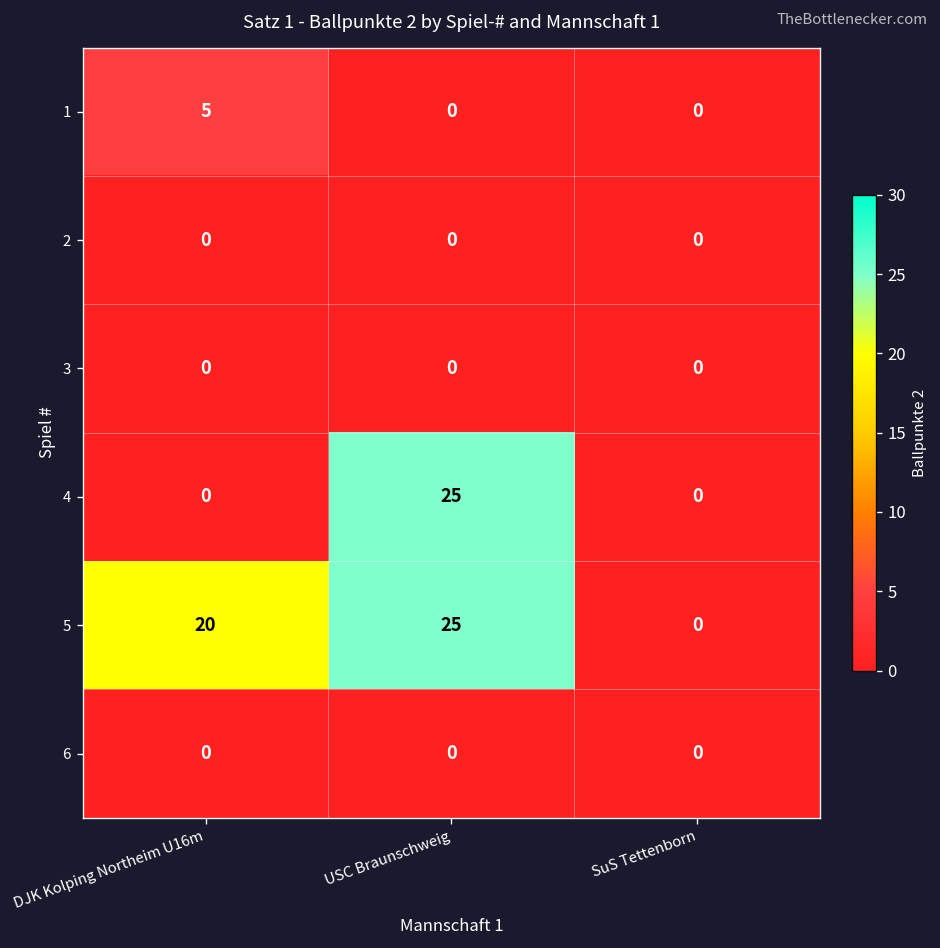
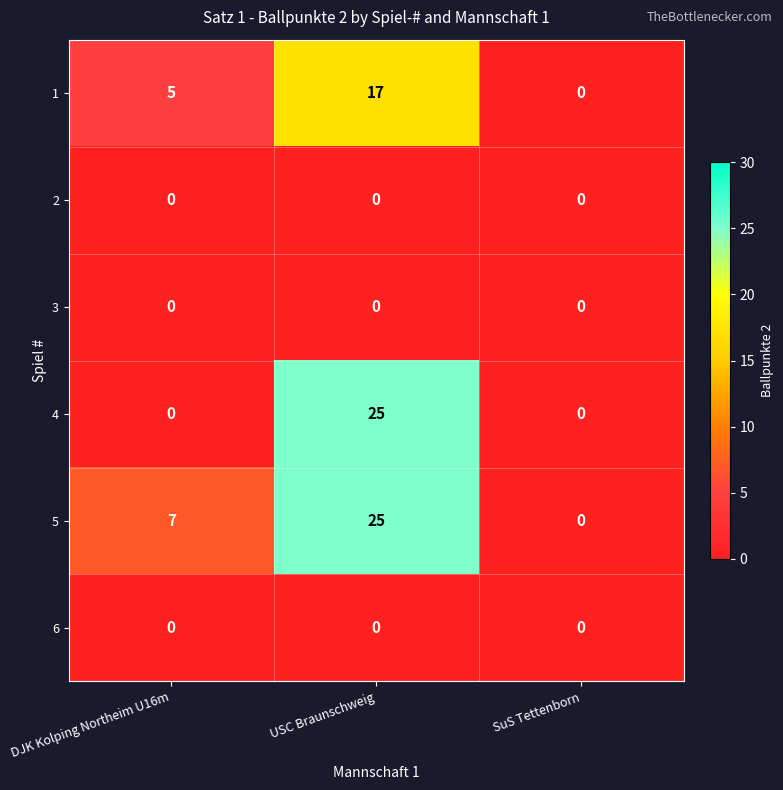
  {
    "1": {
      "DJK Kolping Northeim U16m": 5,
-     "USC Braunschweig": 0,
+     "USC Braunschweig": 17,
      "SuS Tettenborn": 0
    },
    "2": {
      "DJK Kolping Northeim U16m": 0,
      "USC Braunschweig": 0,
      "SuS Tettenborn": 0
    },
    "3": {
      "DJK Kolping Northeim U16m": 0,
      "USC Braunschweig": 0,
      "SuS Tettenborn": 0
    },
    "4": {
      "DJK Kolping Northeim U16m": 0,
      "USC Braunschweig": 25,
      "SuS Tettenborn": 0
    },
    "5": {
-     "DJK Kolping Northeim U16m": 20,
+     "DJK Kolping Northeim U16m": 7,
      "USC Braunschweig": 25,
      "SuS Tettenborn": 0
    },
    "6": {
      "DJK Kolping Northeim U16m": 0,
      "USC Braunschweig": 0,
      "SuS Tettenborn": 0
    }
  }
